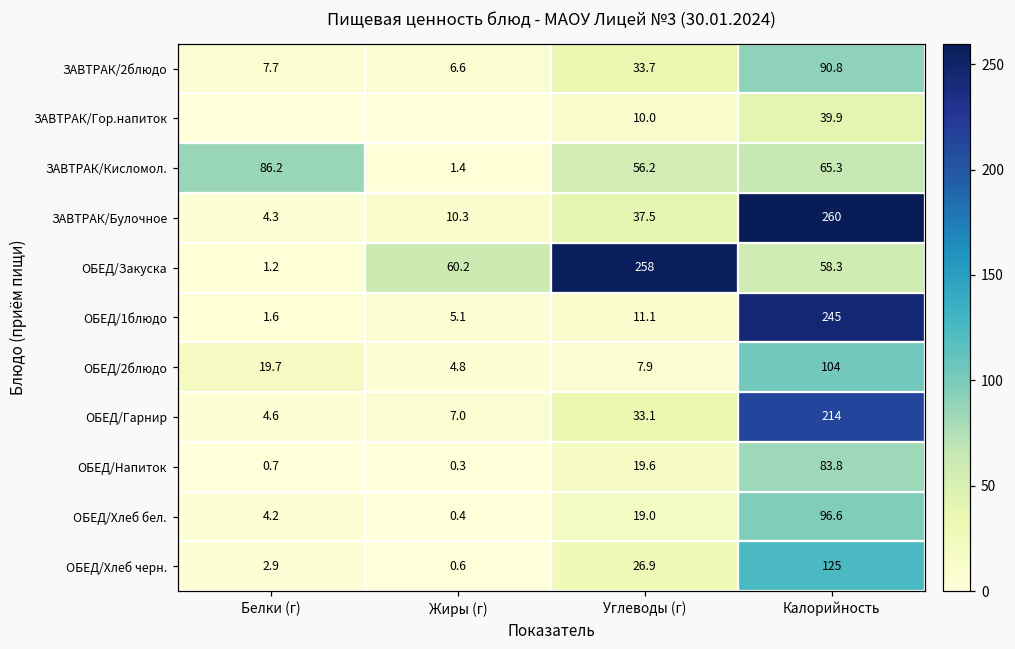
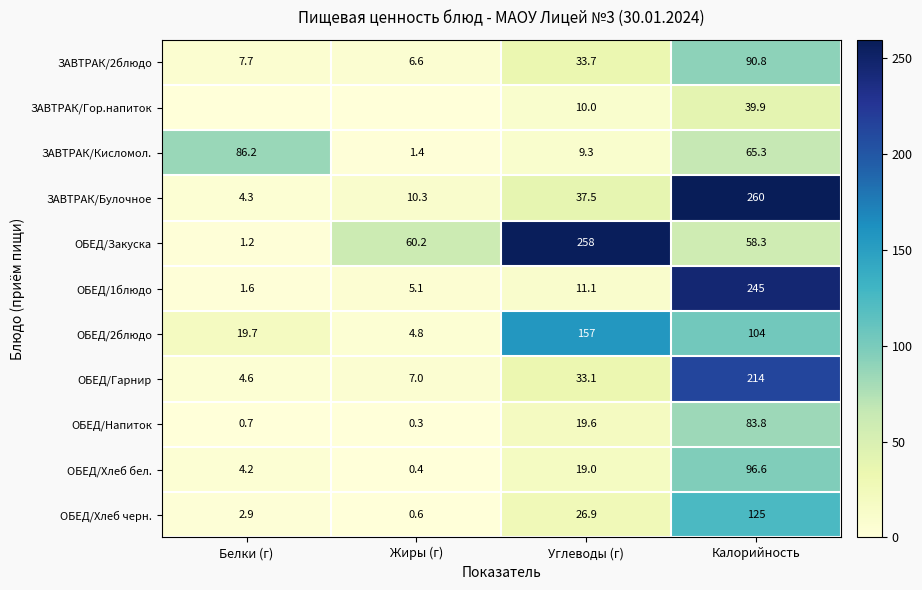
  {
    "ЗАВТРАК/2блюдо": {
      "Белки (г)": 7.7,
      "Жиры (г)": 6.6,
      "Углеводы (г)": 33.7,
      "Калорийность": 90.8
    },
    "ЗАВТРАК/Гор.напиток": {
      "Углеводы (г)": 10.0,
      "Калорийность": 39.9
    },
    "ЗАВТРАК/Кисломол.": {
      "Белки (г)": 86.2,
      "Жиры (г)": 1.4,
-     "Углеводы (г)": 56.2,
+     "Углеводы (г)": 9.3,
      "Калорийность": 65.3
    },
    "ЗАВТРАК/Булочное": {
      "Белки (г)": 4.3,
      "Жиры (г)": 10.3,
      "Углеводы (г)": 37.5,
      "Калорийность": 260
    },
    "ОБЕД/Закуска": {
      "Белки (г)": 1.2,
      "Жиры (г)": 60.2,
      "Углеводы (г)": 258,
      "Калорийность": 58.3
    },
    "ОБЕД/1блюдо": {
      "Белки (г)": 1.6,
      "Жиры (г)": 5.1,
      "Углеводы (г)": 11.1,
      "Калорийность": 245
    },
    "ОБЕД/2блюдо": {
      "Белки (г)": 19.7,
      "Жиры (г)": 4.8,
-     "Углеводы (г)": 7.9,
+     "Углеводы (г)": 157,
      "Калорийность": 104
    },
    "ОБЕД/Гарнир": {
      "Белки (г)": 4.6,
      "Жиры (г)": 7.0,
      "Углеводы (г)": 33.1,
      "Калорийность": 214
    },
    "ОБЕД/Напиток": {
      "Белки (г)": 0.7,
      "Жиры (г)": 0.3,
      "Углеводы (г)": 19.6,
      "Калорийность": 83.8
    },
    "ОБЕД/Хлеб бел.": {
      "Белки (г)": 4.2,
      "Жиры (г)": 0.4,
      "Углеводы (г)": 19.0,
      "Калорийность": 96.6
    },
    "ОБЕД/Хлеб черн.": {
      "Белки (г)": 2.9,
      "Жиры (г)": 0.6,
      "Углеводы (г)": 26.9,
      "Калорийность": 125
    }
  }
